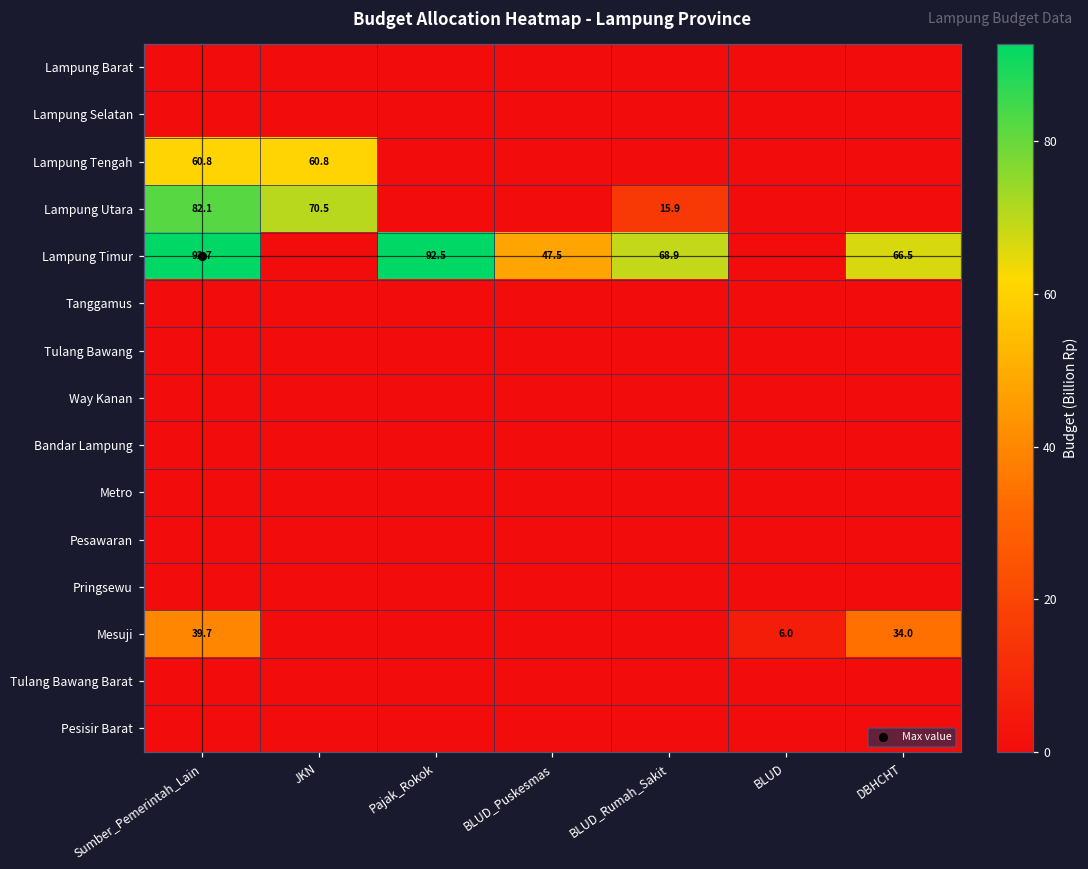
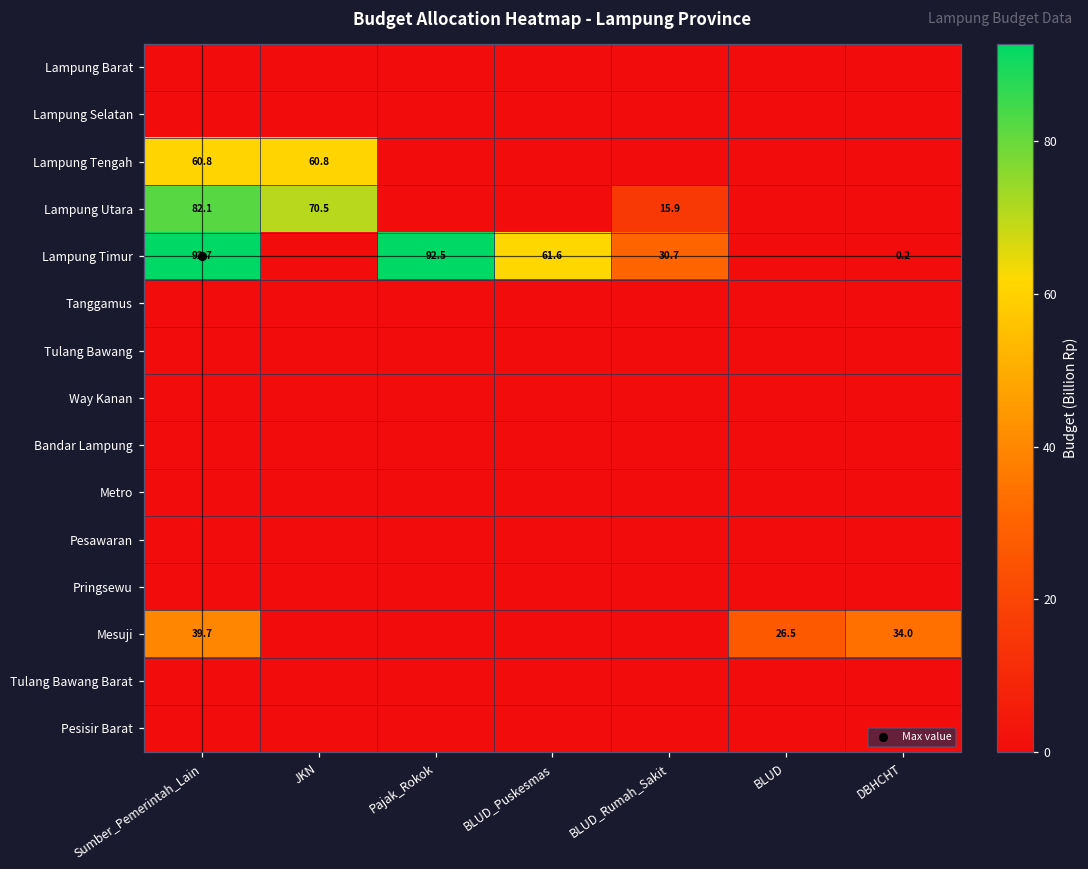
  {
    "Lampung Tengah": {
      "Sumber_Pemerintah_Lain": 60.8,
      "JKN": 60.8
    },
    "Lampung Utara": {
      "Sumber_Pemerintah_Lain": 82.1,
      "JKN": 70.5,
      "BLUD_Rumah_Sakit": 15.9
    },
    "Lampung Timur": {
      "Pajak_Rokok": 92.5,
-     "BLUD_Puskesmas": 47.5,
-     "BLUD_Rumah_Sakit": 68.9,
-     "DBHCHT": 66.5
+     "BLUD_Puskesmas": 61.6,
+     "BLUD_Rumah_Sakit": 30.7,
+     "DBHCHT": 0.2
    },
    "Mesuji": {
      "Sumber_Pemerintah_Lain": 39.7,
-     "BLUD": 6.0,
+     "BLUD": 26.5,
      "DBHCHT": 34.0
    }
  }
